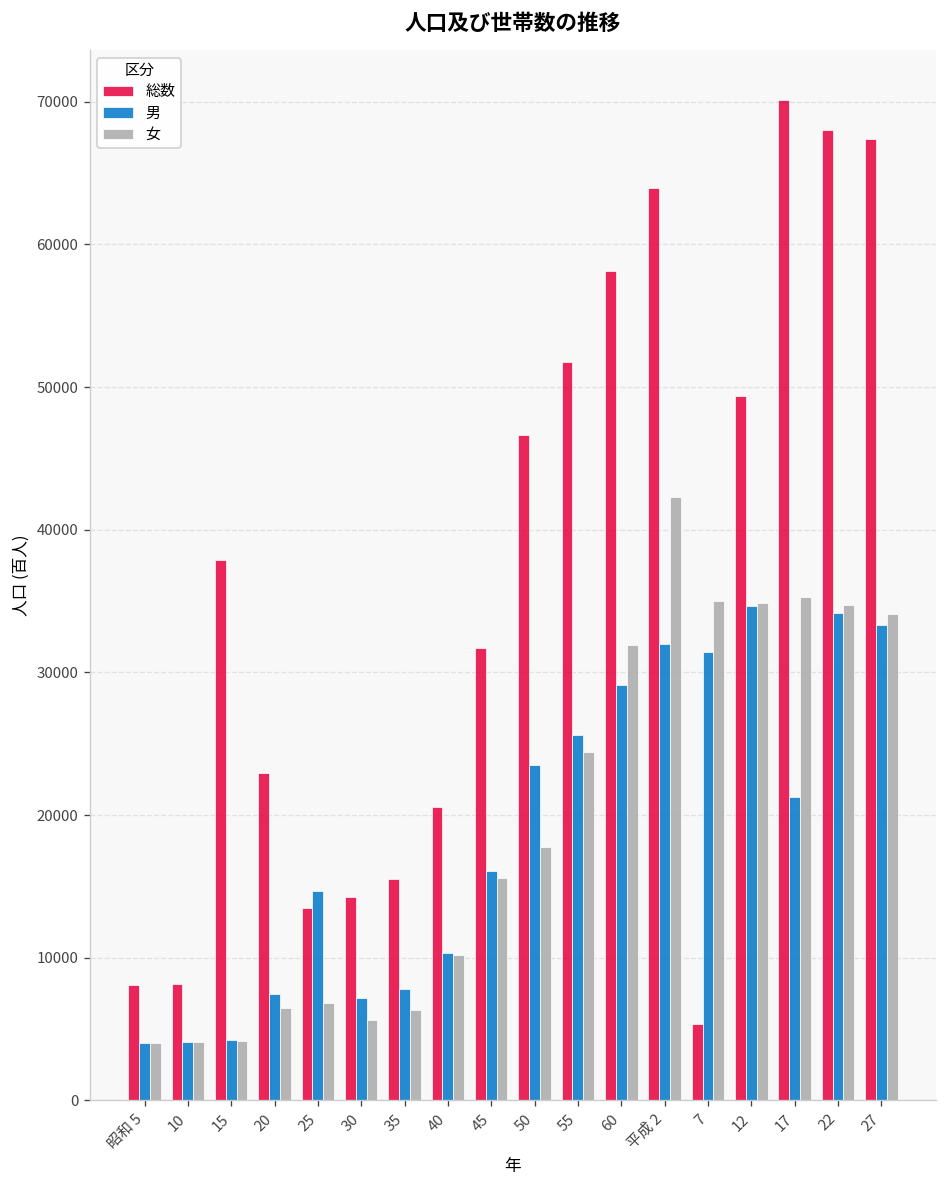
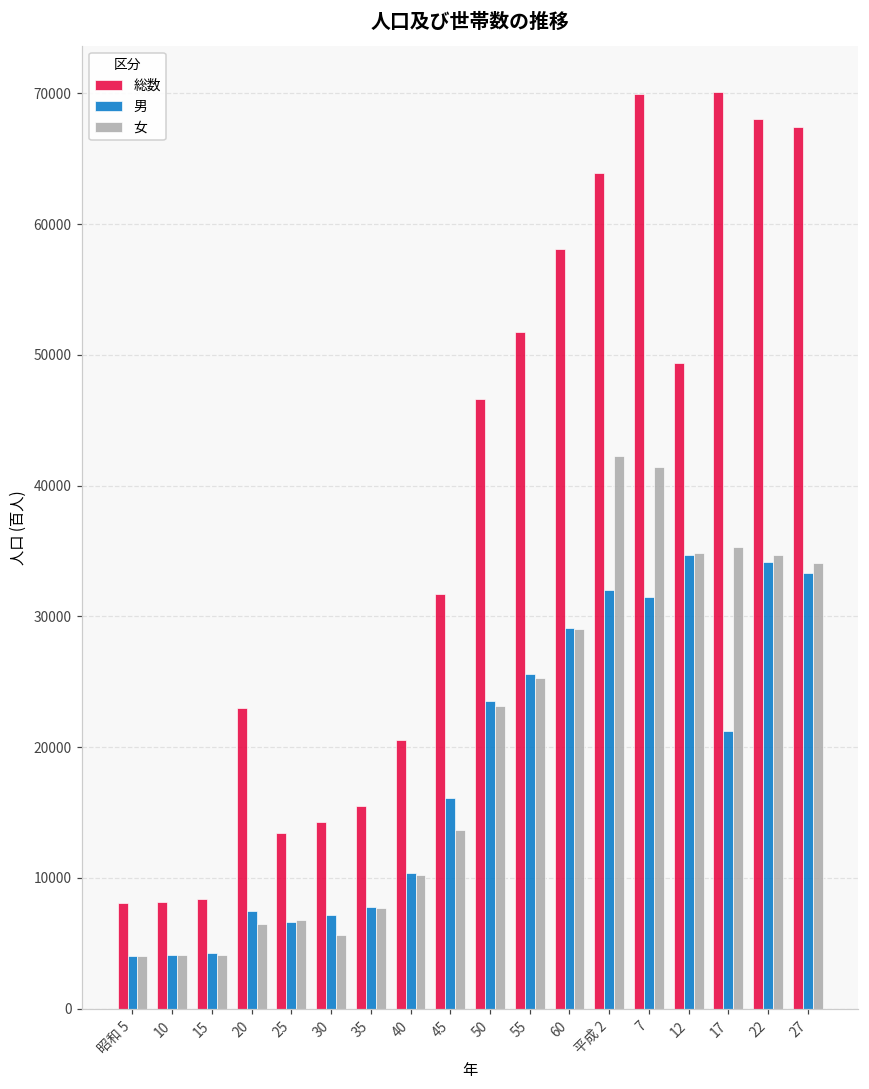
  {
    "総数": {
      "昭和 5": 8100,
      "10": 8100,
-     "15": 37900,
+     "15": 8400,
      "20": 23000,
      "25": 13500,
      "30": 14300,
      "35": 15500,
      "40": 20600,
      "45": 31700,
      "50": 46600,
      "55": 51800,
      "60": 58100,
      "平成 2": 63900,
-     "7": 5400,
+     "7": 69900,
      "12": 49400,
      "17": 70100,
      "22": 68100,
      "27": 67400
    },
    "男": {
      "昭和 5": 4000,
      "10": 4100,
      "15": 4200,
      "20": 7500,
-     "25": 14700,
+     "25": 6700,
      "30": 7100,
      "35": 7800,
      "40": 10400,
      "45": 16100,
      "50": 23500,
      "55": 25600,
      "60": 29100,
      "平成 2": 32000,
      "7": 31400,
      "12": 34700,
      "17": 21300,
      "22": 34200,
      "27": 33300
    },
    "女": {
      "昭和 5": 4000,
      "10": 4100,
      "15": 4100,
      "20": 6400,
      "25": 6800,
      "30": 5600,
-     "35": 6300,
+     "35": 7700,
      "40": 10200,
-     "45": 15600,
-     "50": 17800,
-     "55": 24400,
-     "60": 31900,
+     "45": 13600,
+     "50": 23100,
+     "55": 25300,
+     "60": 29000,
      "平成 2": 42300,
-     "7": 35000,
+     "7": 41500,
      "12": 34900,
      "17": 35300,
      "22": 34700,
      "27": 34100
    }
  }
